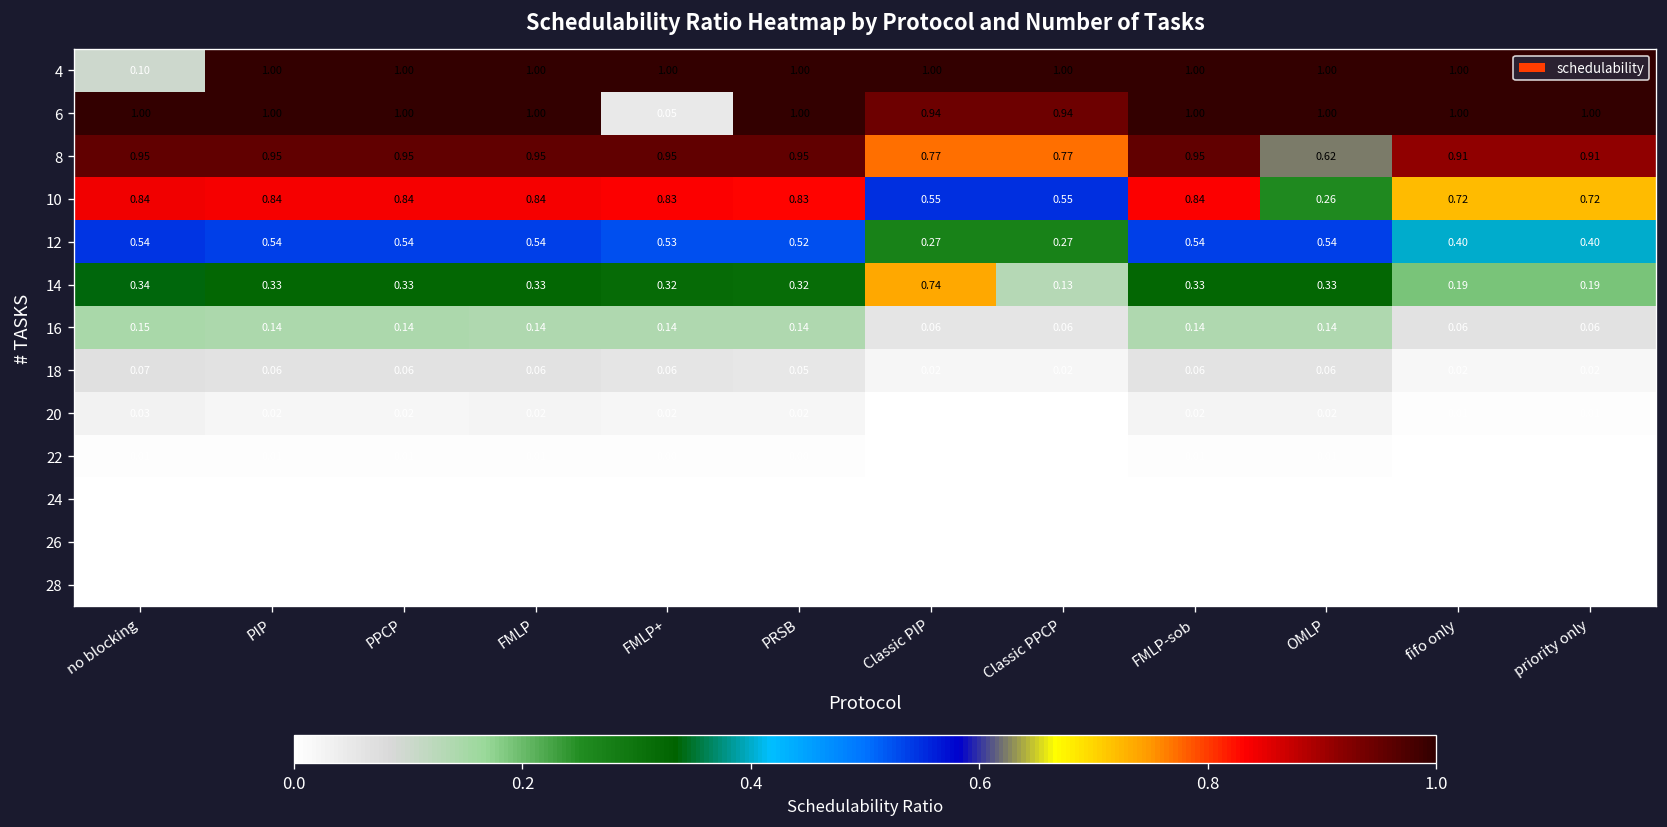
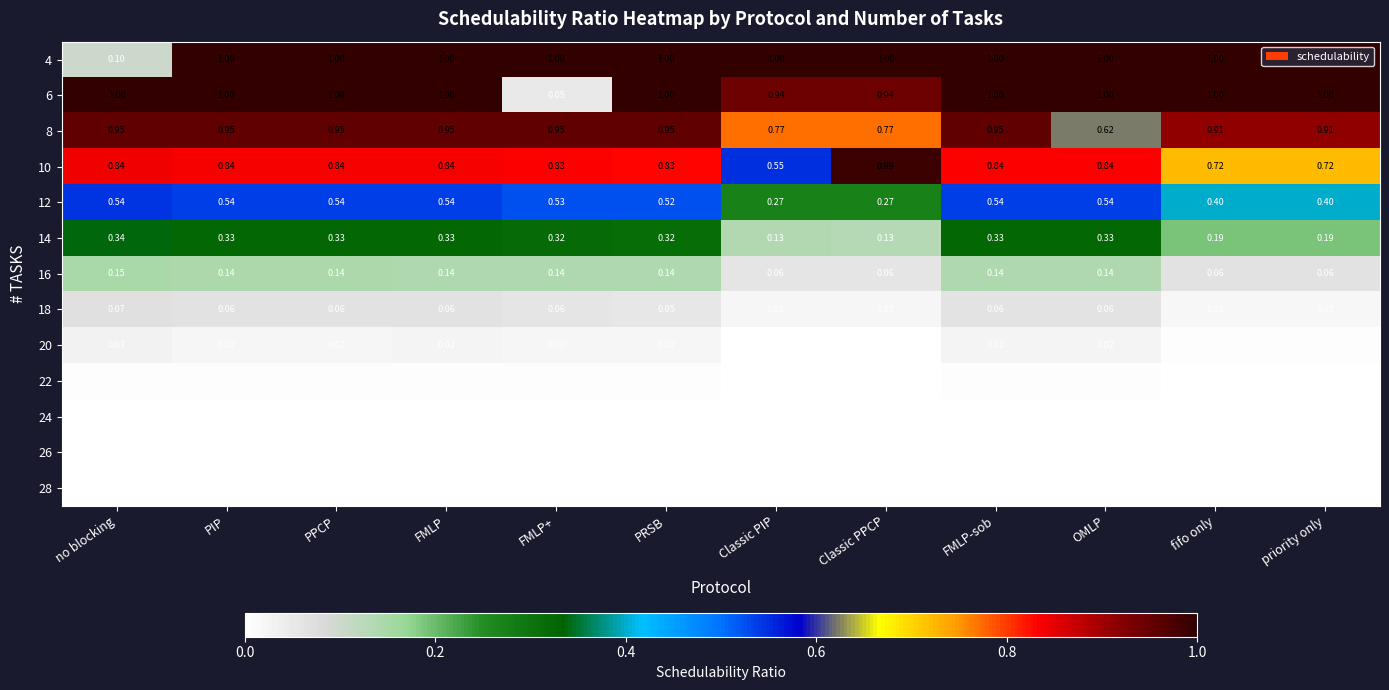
  {
    "4": {
      "no blocking": 0.10,
      "PIP": 1.00,
      "PPCP": 1.00,
      "FMLP": 1.00,
      "FMLP+": 1.00,
      "PRSB": 1.00,
      "Classic PIP": 1.00,
      "Classic PPCP": 1.00,
      "FMLP-sob": 1.00,
      "OMLP": 1.00,
      "fifo only": 1.00
    },
    "6": {
      "no blocking": 1.00,
      "PIP": 1.00,
      "PPCP": 1.00,
      "FMLP": 1.00,
      "PRSB": 1.00,
      "Classic PIP": 0.94,
      "Classic PPCP": 0.94,
      "FMLP-sob": 1.00,
      "OMLP": 1.00,
      "fifo only": 1.00,
      "priority only": 1.00
    },
    "8": {
      "no blocking": 0.95,
      "PIP": 0.95,
      "PPCP": 0.95,
      "FMLP": 0.95,
      "FMLP+": 0.95,
      "PRSB": 0.95,
      "Classic PIP": 0.77,
      "Classic PPCP": 0.77,
      "FMLP-sob": 0.95,
      "OMLP": 0.62,
      "fifo only": 0.91,
      "priority only": 0.91
    },
    "10": {
      "no blocking": 0.84,
      "PIP": 0.84,
      "PPCP": 0.84,
      "FMLP": 0.84,
      "FMLP+": 0.83,
      "PRSB": 0.83,
      "Classic PIP": 0.55,
-     "Classic PPCP": 0.55,
+     "Classic PPCP": 0.99,
      "FMLP-sob": 0.84,
-     "OMLP": 0.26,
+     "OMLP": 0.84,
      "fifo only": 0.72,
      "priority only": 0.72
    },
    "12": {
      "no blocking": 0.54,
      "PIP": 0.54,
      "PPCP": 0.54,
      "FMLP": 0.54,
      "FMLP+": 0.53,
      "PRSB": 0.52,
      "Classic PIP": 0.27,
      "Classic PPCP": 0.27,
      "FMLP-sob": 0.54,
      "OMLP": 0.54,
      "fifo only": 0.40,
      "priority only": 0.40
    },
    "14": {
      "no blocking": 0.34,
      "PIP": 0.33,
      "PPCP": 0.33,
      "FMLP": 0.33,
      "FMLP+": 0.32,
      "PRSB": 0.32,
-     "Classic PIP": 0.74,
+     "Classic PIP": 0.13,
      "Classic PPCP": 0.13,
      "FMLP-sob": 0.33,
      "OMLP": 0.33,
      "fifo only": 0.19,
      "priority only": 0.19
    },
    "16": {
      "no blocking": 0.15,
      "PIP": 0.14,
      "PPCP": 0.14,
      "FMLP": 0.14,
      "FMLP+": 0.14,
      "PRSB": 0.14,
      "FMLP-sob": 0.14,
      "OMLP": 0.14
    }
  }
